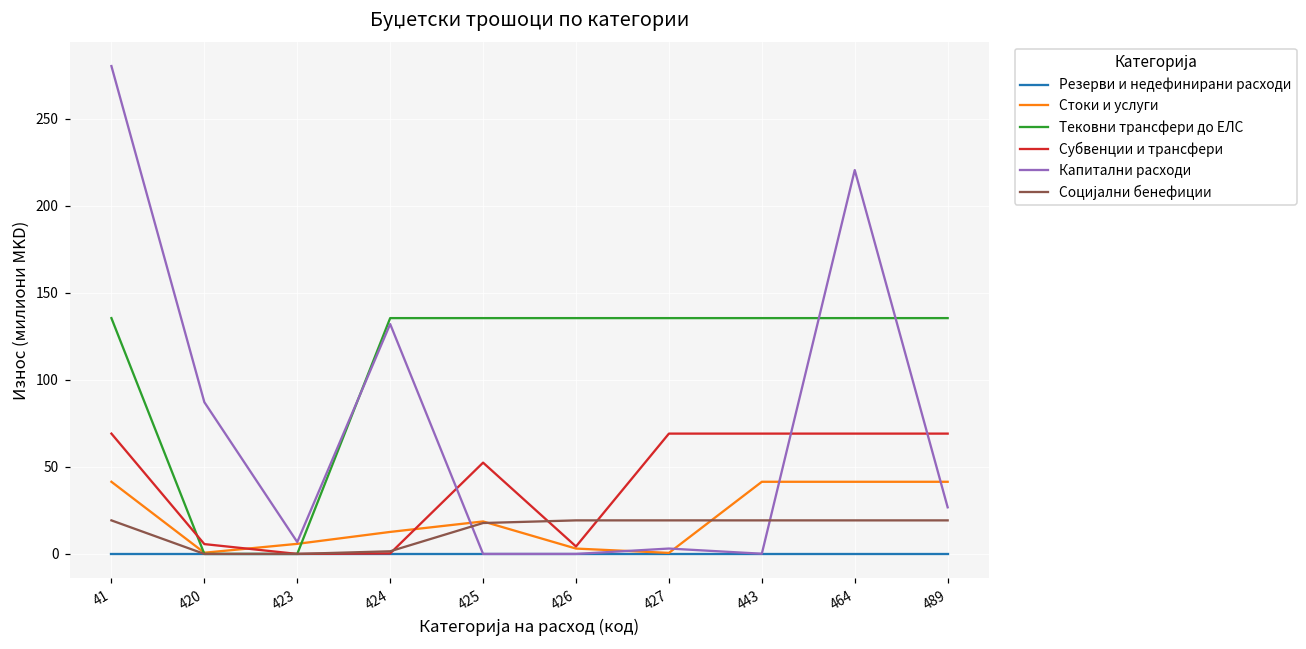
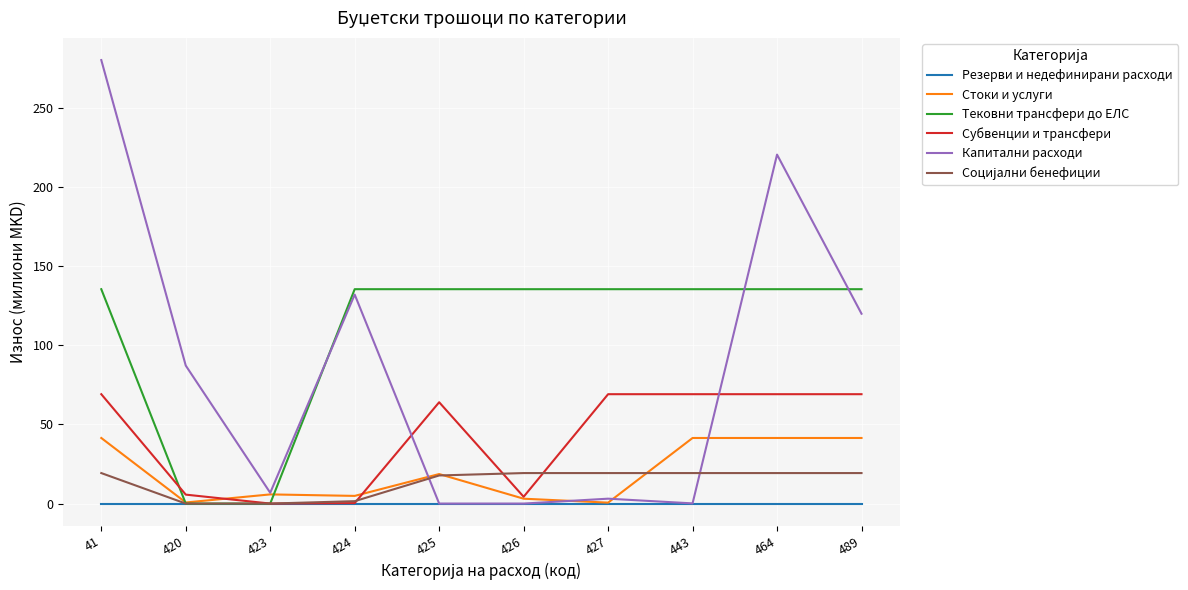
  {
    "Резерви и недефинирани расходи": {
      "41": 0,
      "464": 0,
      "489": 0
    },
    "Стоки и услуги": {
      "41": 41,
-     "424": 13,
+     "424": 5,
      "443": 41,
      "464": 41,
      "489": 41
    },
    "Тековни трансфери до ЕЛС": {
      "41": 135,
      "424": 135,
      "425": 135,
      "426": 135,
      "427": 135,
      "443": 135,
      "464": 135,
      "489": 135
    },
    "Субвенции и трансфери": {
      "41": 69,
      "420": 6,
-     "425": 52,
+     "425": 64,
      "427": 69,
      "443": 69,
      "464": 69,
      "489": 69
    },
    "Капитални расходи": {
      "41": 280,
      "420": 87,
      "424": 132,
      "427": 3,
      "464": 221,
-     "489": 27
+     "489": 120
    },
    "Социјални бенефиции": {
      "41": 19,
      "426": 19,
      "427": 19,
      "443": 19,
      "464": 19,
      "489": 19
    }
  }
